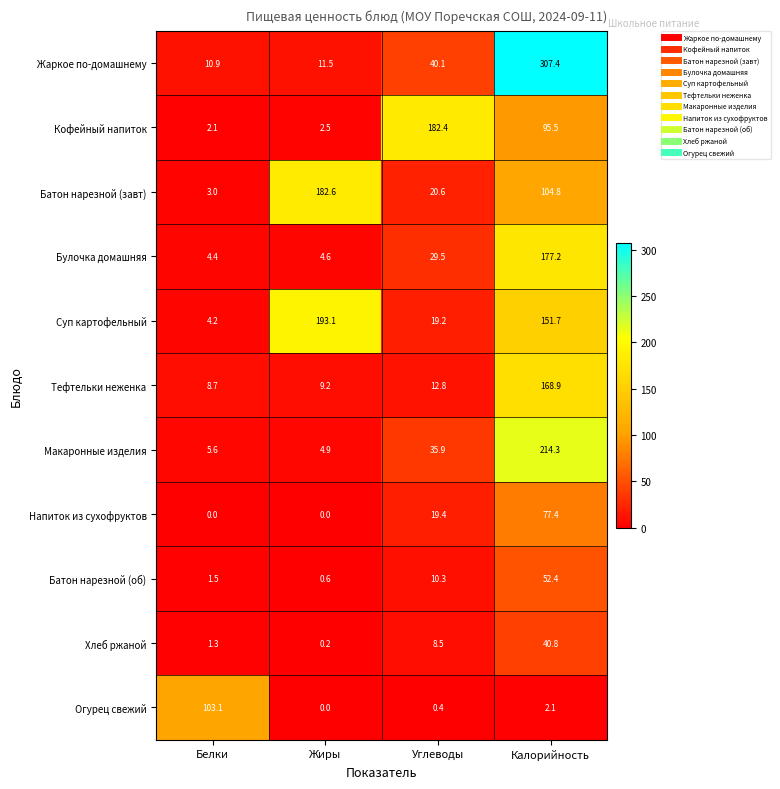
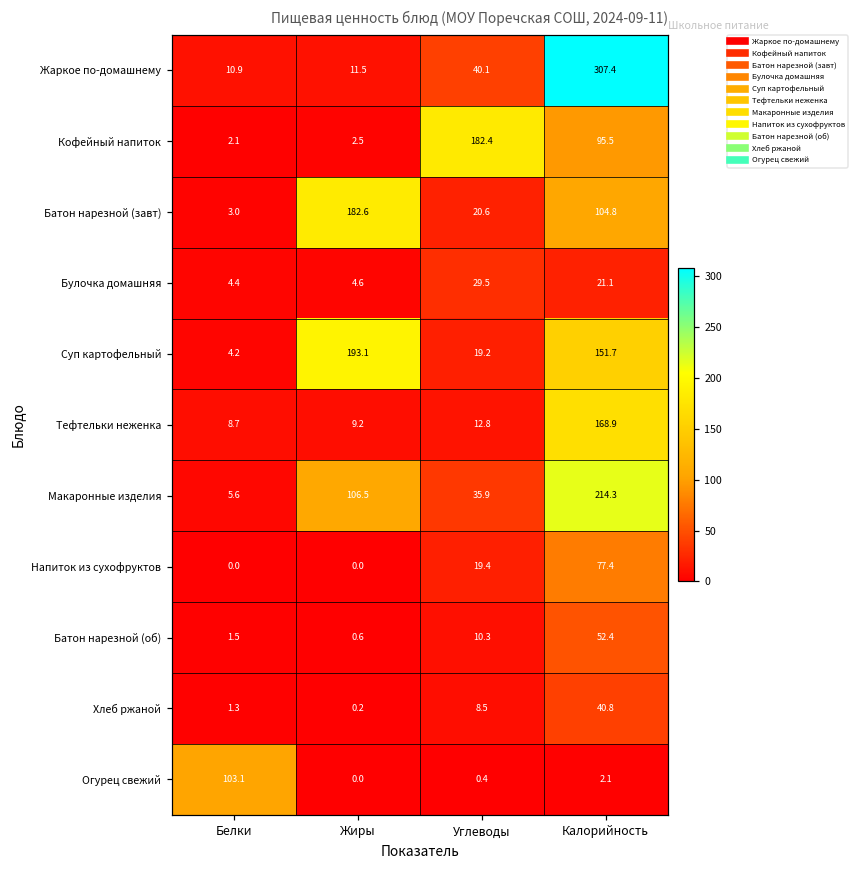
  {
    "Жаркое по-домашнему": {
      "Белки": 10.9,
      "Жиры": 11.5,
      "Углеводы": 40.1,
      "Калорийность": 307.4
    },
    "Кофейный напиток": {
      "Белки": 2.1,
      "Жиры": 2.5,
      "Углеводы": 182.4,
      "Калорийность": 95.5
    },
    "Батон нарезной (завт)": {
      "Белки": 3.0,
      "Жиры": 182.6,
      "Углеводы": 20.6,
      "Калорийность": 104.8
    },
    "Булочка домашняя": {
      "Белки": 4.4,
      "Жиры": 4.6,
      "Углеводы": 29.5,
-     "Калорийность": 177.2
+     "Калорийность": 21.1
    },
    "Суп картофельный": {
      "Белки": 4.2,
      "Жиры": 193.1,
      "Углеводы": 19.2,
      "Калорийность": 151.7
    },
    "Тефтельки неженка": {
      "Белки": 8.7,
      "Жиры": 9.2,
      "Углеводы": 12.8,
      "Калорийность": 168.9
    },
    "Макаронные изделия": {
      "Белки": 5.6,
-     "Жиры": 4.9,
+     "Жиры": 106.5,
      "Углеводы": 35.9,
      "Калорийность": 214.3
    },
    "Напиток из сухофруктов": {
      "Белки": 0.0,
      "Жиры": 0.0,
      "Углеводы": 19.4,
      "Калорийность": 77.4
    },
    "Батон нарезной (об)": {
      "Белки": 1.5,
      "Жиры": 0.6,
      "Углеводы": 10.3,
      "Калорийность": 52.4
    },
    "Хлеб ржаной": {
      "Белки": 1.3,
      "Жиры": 0.2,
      "Углеводы": 8.5,
      "Калорийность": 40.8
    },
    "Огурец свежий": {
      "Белки": 103.1,
      "Жиры": 0.0,
      "Углеводы": 0.4,
      "Калорийность": 2.1
    }
  }
